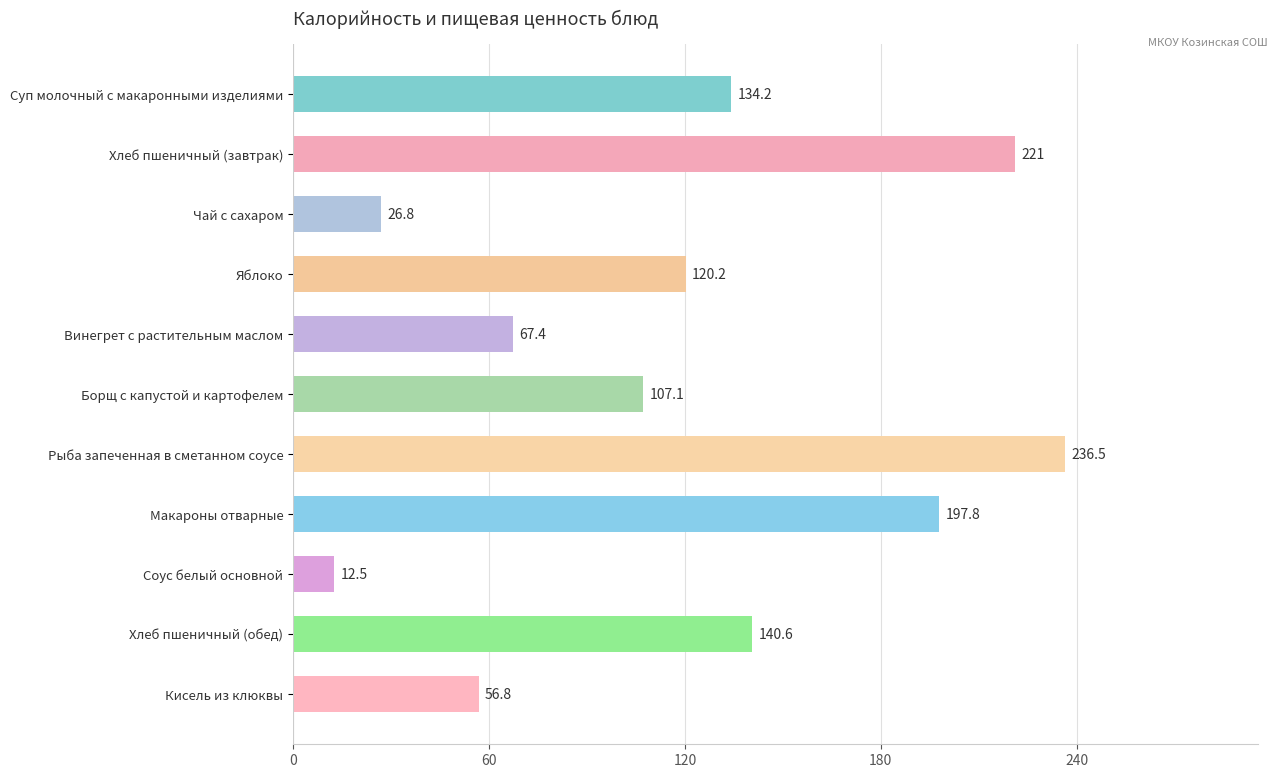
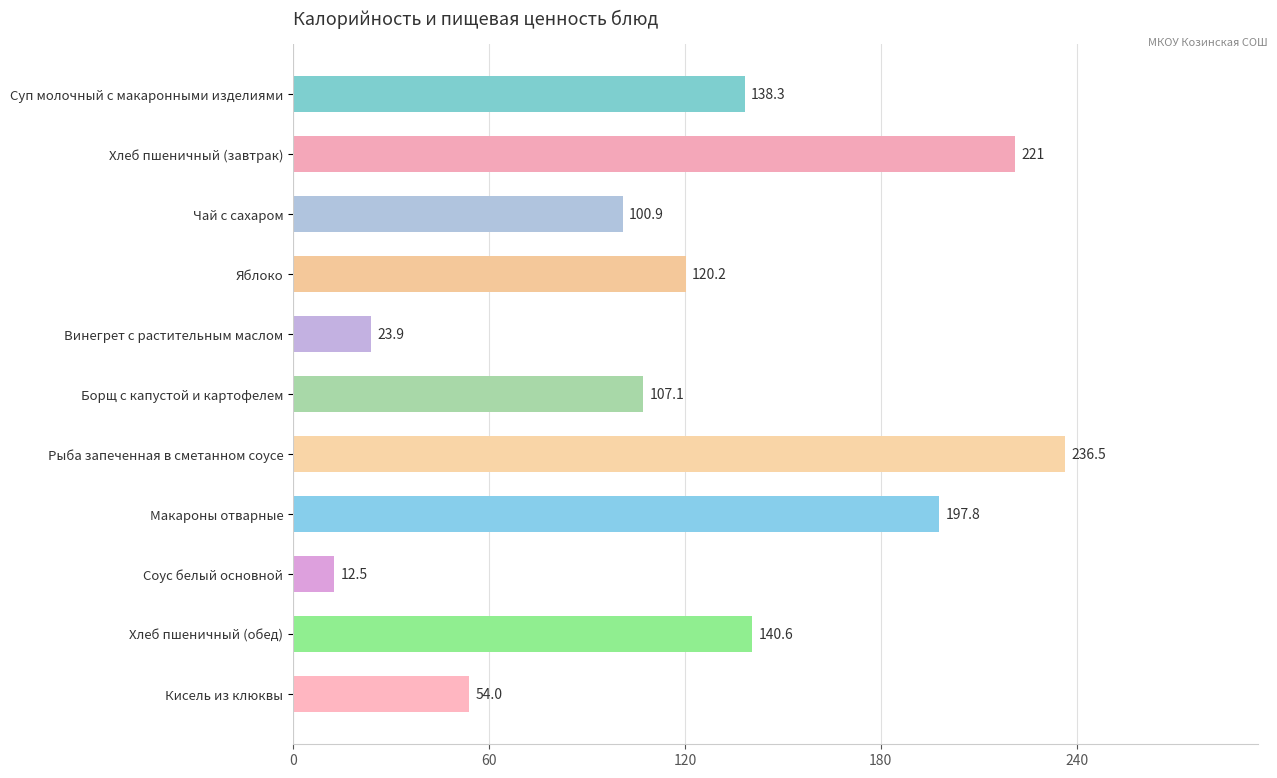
  {
-   "Суп молочный с макаронными изделиями": 134.2,
+   "Суп молочный с макаронными изделиями": 138.3,
    "Хлеб пшеничный (завтрак)": 221,
-   "Чай с сахаром": 26.8,
+   "Чай с сахаром": 100.9,
    "Яблоко": 120.2,
-   "Винегрет с растительным маслом": 67.4,
+   "Винегрет с растительным маслом": 23.9,
    "Борщ с капустой и картофелем": 107.1,
    "Рыба запеченная в сметанном соусе": 236.5,
    "Макароны отварные": 197.8,
    "Соус белый основной": 12.5,
    "Хлеб пшеничный (обед)": 140.6,
-   "Кисель из клюквы": 56.8
+   "Кисель из клюквы": 54.0
  }
